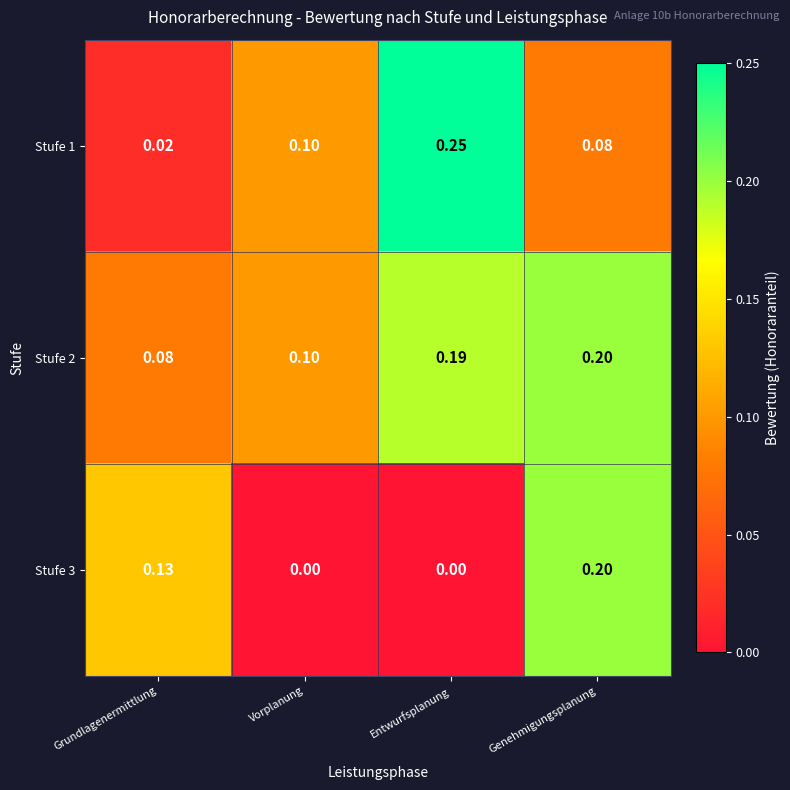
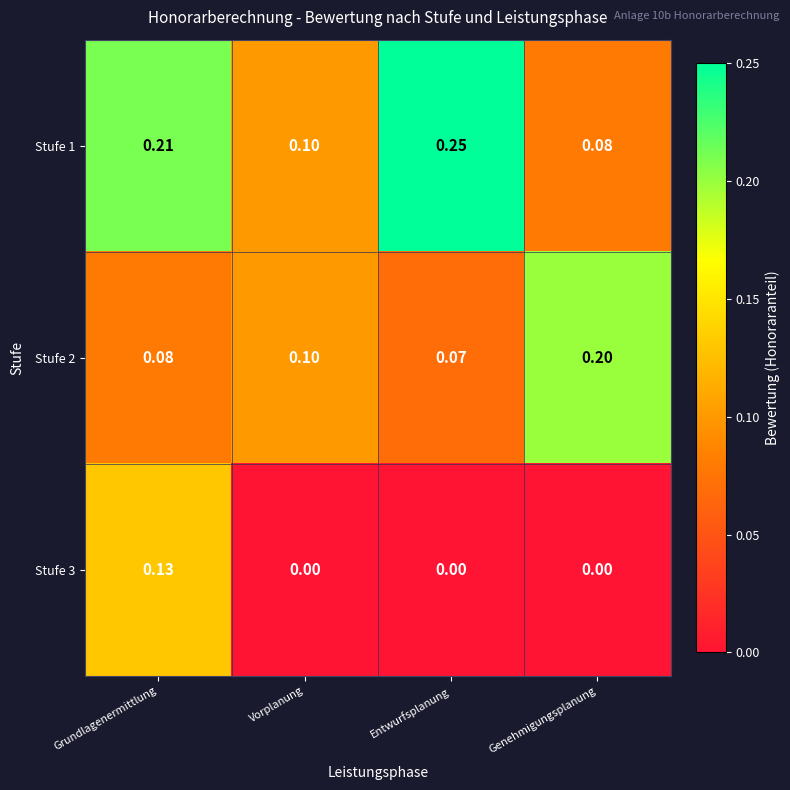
  {
    "Stufe 1": {
-     "Grundlagenermittlung": 0.02,
+     "Grundlagenermittlung": 0.21,
      "Vorplanung": 0.10,
      "Entwurfsplanung": 0.25,
      "Genehmigungsplanung": 0.08
    },
    "Stufe 2": {
      "Grundlagenermittlung": 0.08,
      "Vorplanung": 0.10,
-     "Entwurfsplanung": 0.19,
+     "Entwurfsplanung": 0.07,
      "Genehmigungsplanung": 0.20
    },
    "Stufe 3": {
      "Grundlagenermittlung": 0.13,
      "Vorplanung": 0.00,
      "Entwurfsplanung": 0.00,
-     "Genehmigungsplanung": 0.20
+     "Genehmigungsplanung": 0.00
    }
  }
